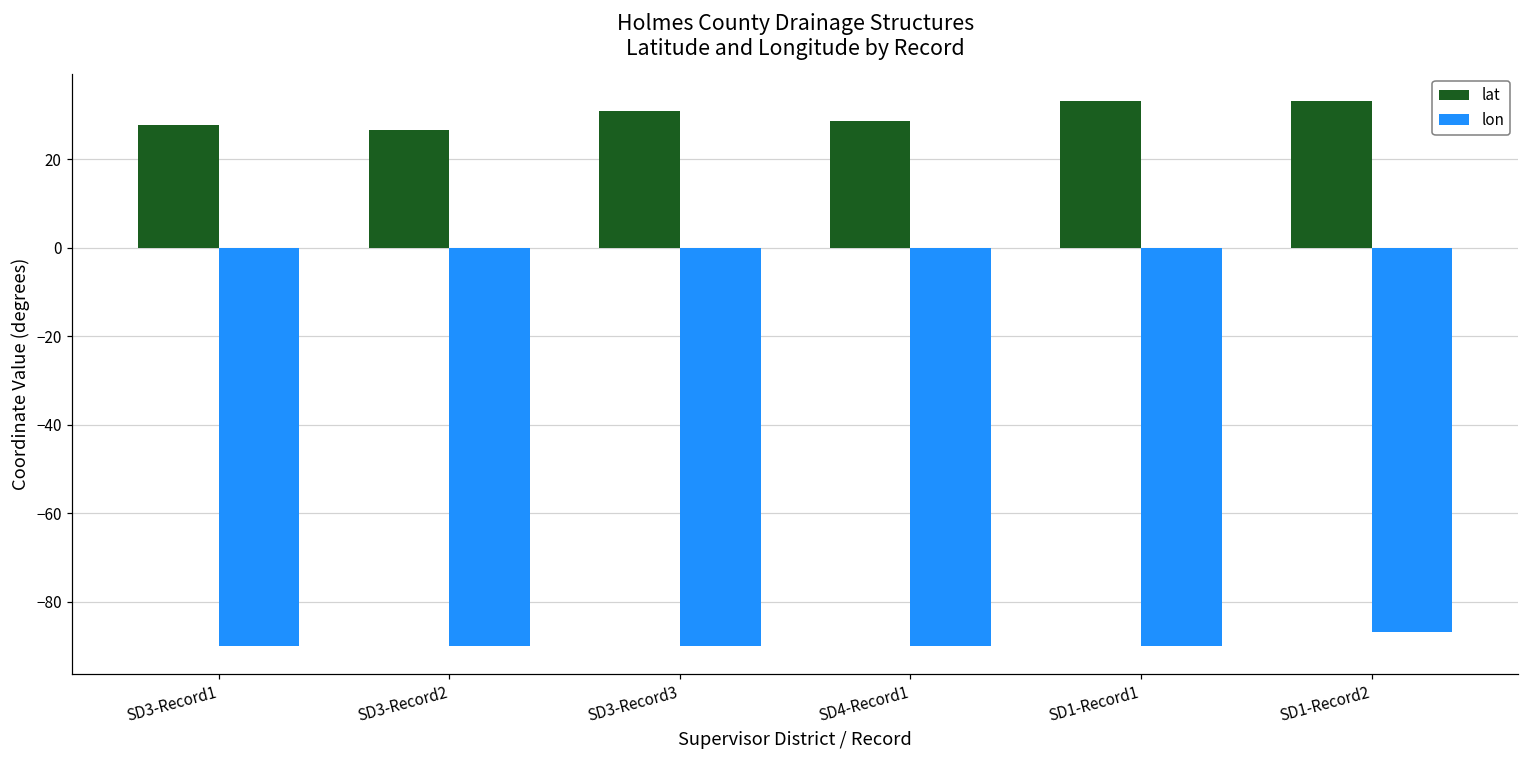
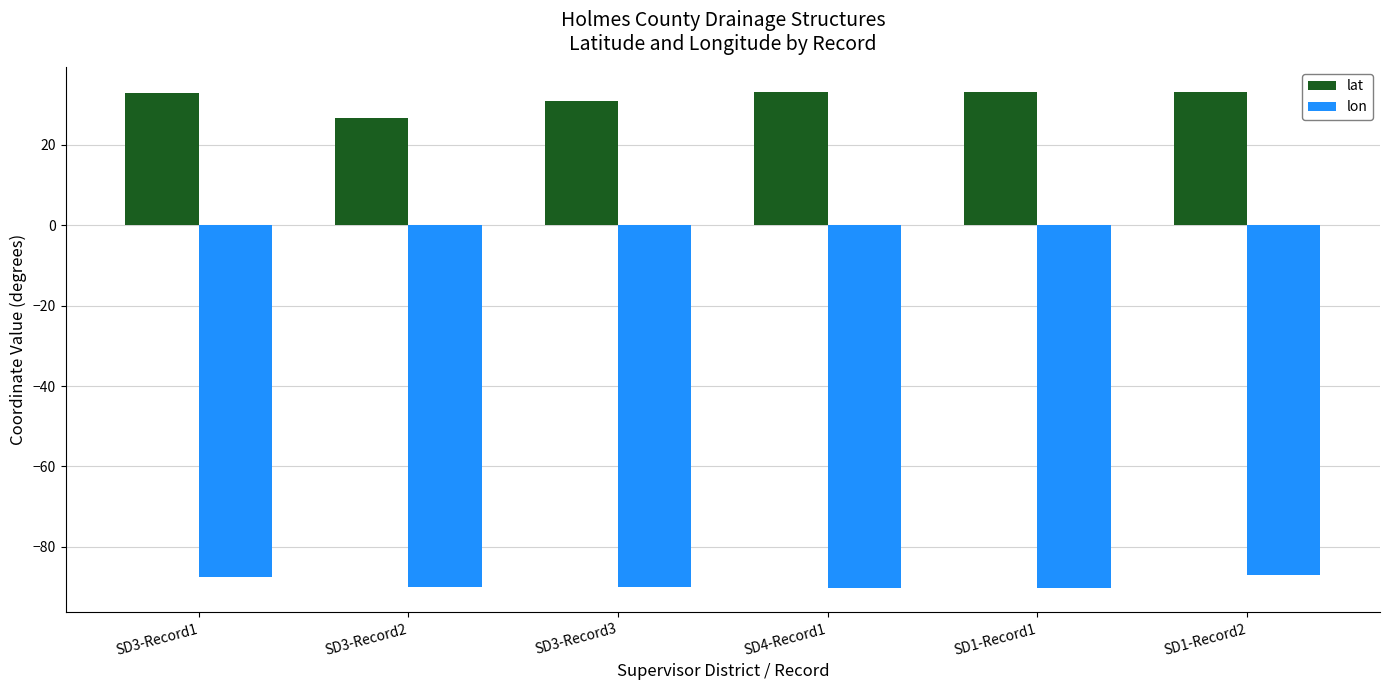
  {
    "lat": {
-     "SD3-Record1": 28,
+     "SD3-Record1": 33,
      "SD3-Record2": 27,
      "SD3-Record3": 31,
-     "SD4-Record1": 29,
+     "SD4-Record1": 33,
      "SD1-Record1": 33,
      "SD1-Record2": 33
    },
    "lon": {
-     "SD3-Record1": -90,
+     "SD3-Record1": -88,
      "SD3-Record2": -90,
      "SD3-Record3": -90,
      "SD4-Record1": -90,
      "SD1-Record1": -90,
      "SD1-Record2": -87
    }
  }
